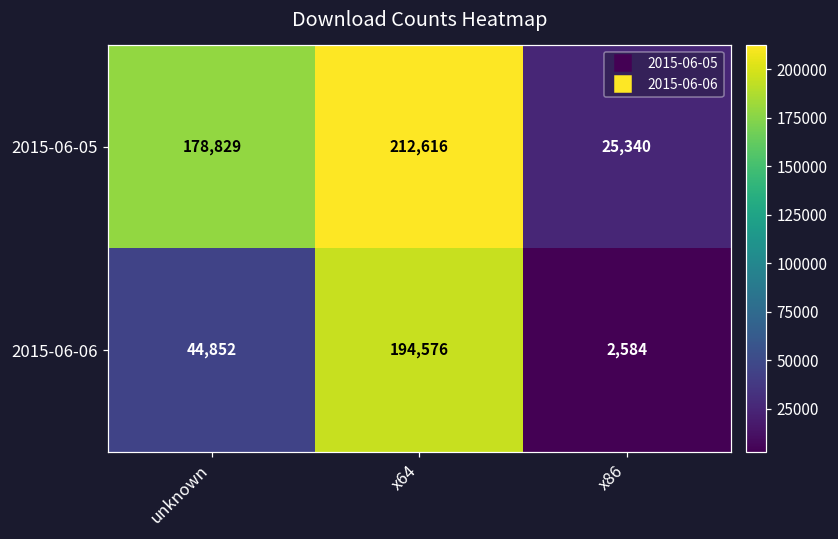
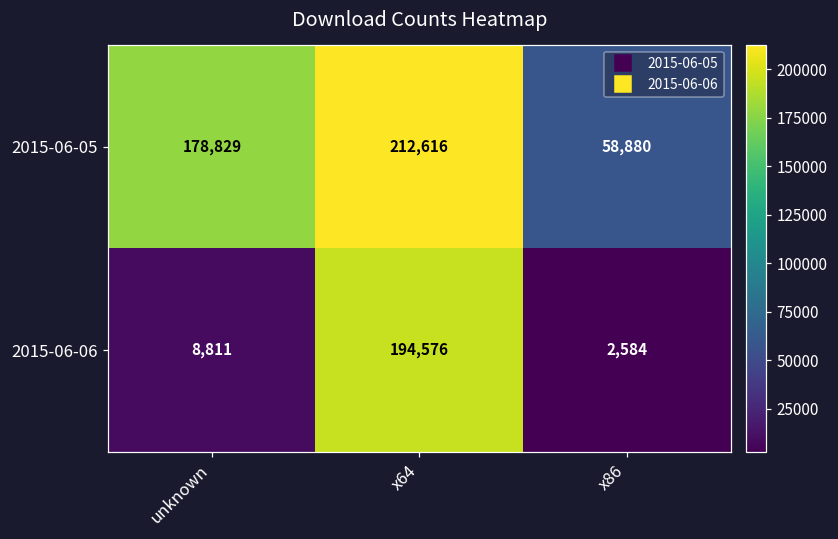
  {
    "2015-06-05": {
      "unknown": "178,829",
      "x64": "212,616",
-     "x86": "25,340"
+     "x86": "58,880"
    },
    "2015-06-06": {
-     "unknown": "44,852",
+     "unknown": "8,811",
      "x64": "194,576",
      "x86": "2,584"
    }
  }
